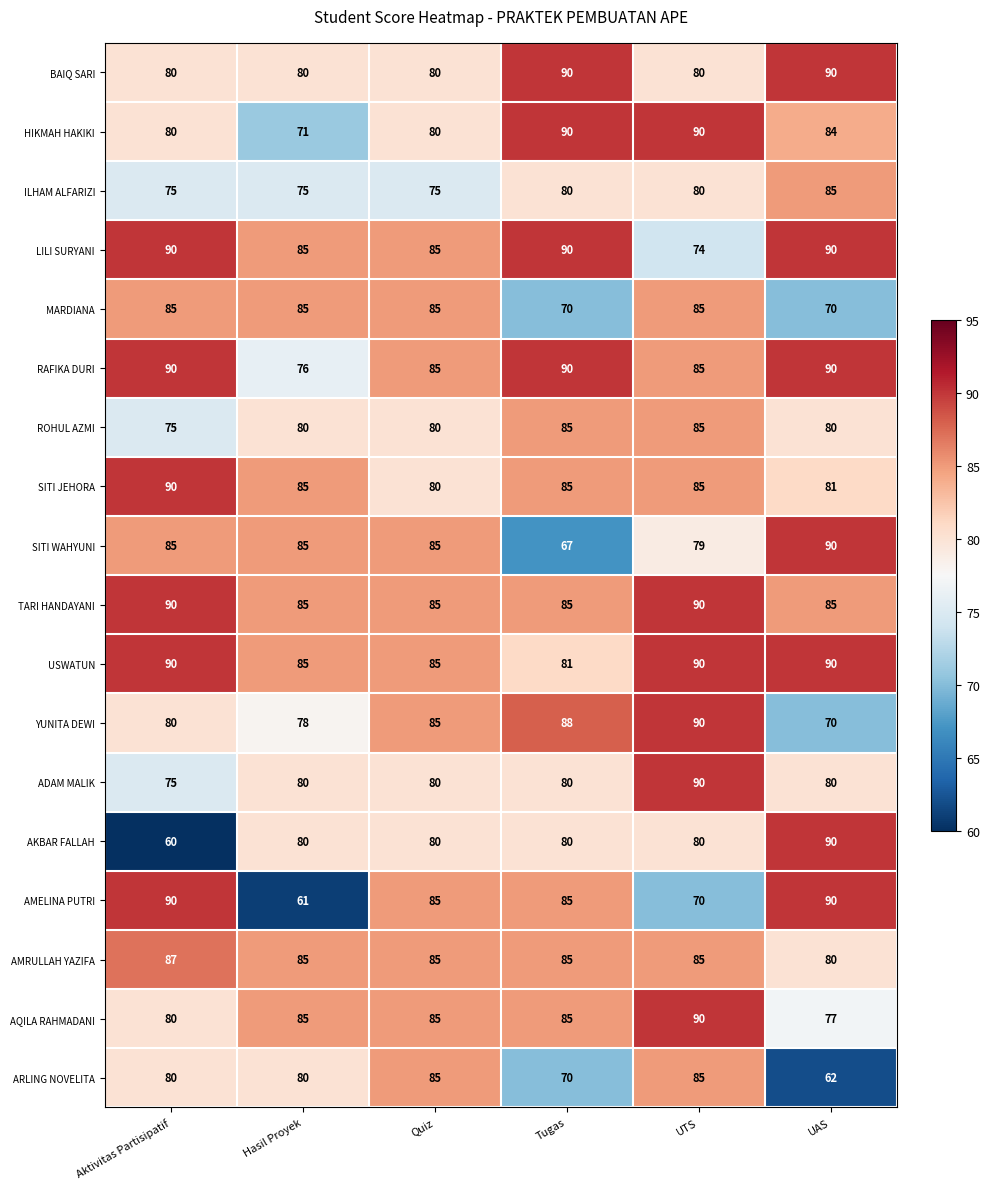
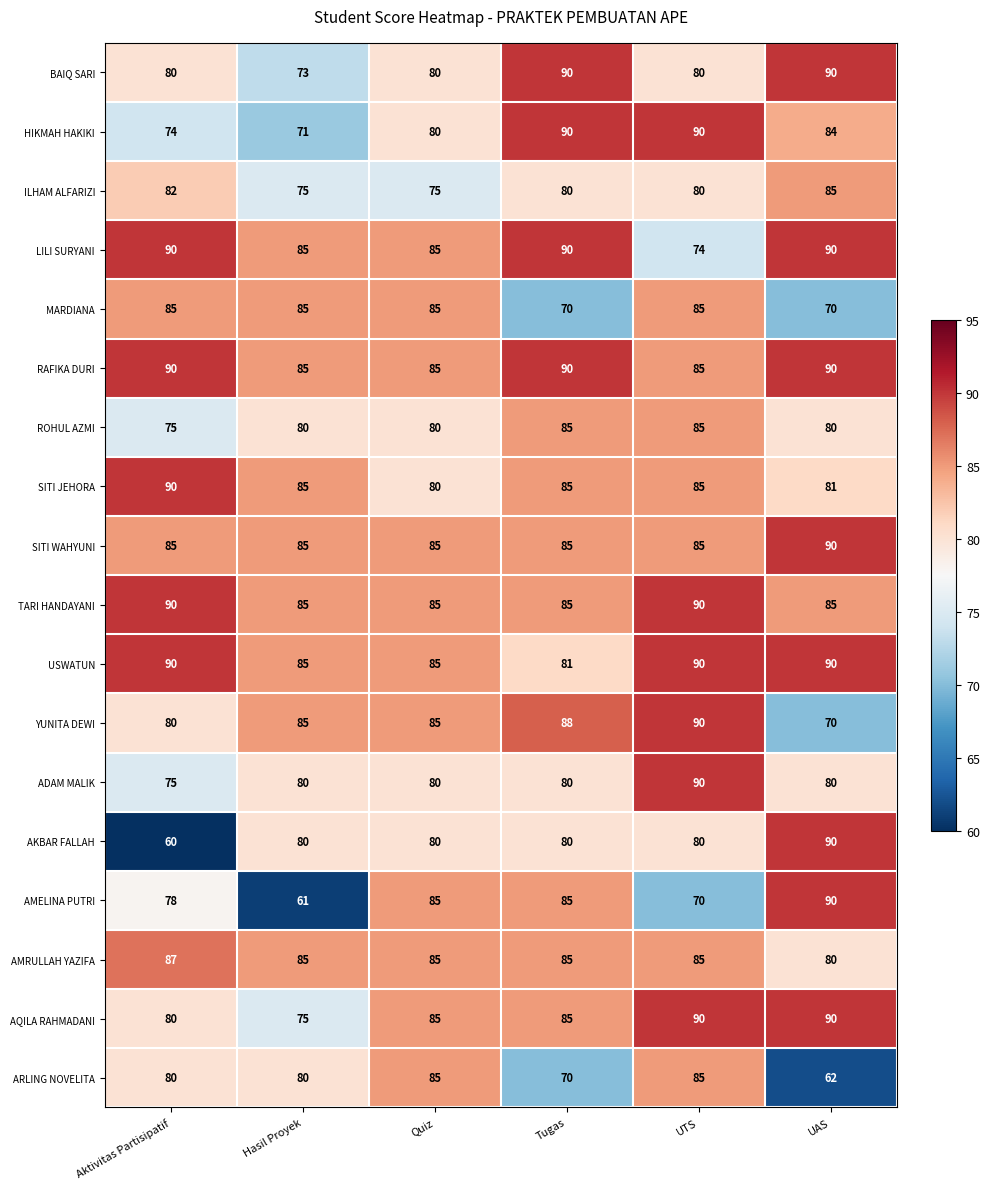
  {
    "BAIQ SARI": {
      "Aktivitas Partisipatif": 80,
-     "Hasil Proyek": 80,
+     "Hasil Proyek": 73,
      "Quiz": 80,
      "Tugas": 90,
      "UTS": 80,
      "UAS": 90
    },
    "HIKMAH HAKIKI": {
-     "Aktivitas Partisipatif": 80,
+     "Aktivitas Partisipatif": 74,
      "Hasil Proyek": 71,
      "Quiz": 80,
      "Tugas": 90,
      "UTS": 90,
      "UAS": 84
    },
    "ILHAM ALFARIZI": {
-     "Aktivitas Partisipatif": 75,
+     "Aktivitas Partisipatif": 82,
      "Hasil Proyek": 75,
      "Quiz": 75,
      "Tugas": 80,
      "UTS": 80,
      "UAS": 85
    },
    "LILI SURYANI": {
      "Aktivitas Partisipatif": 90,
      "Hasil Proyek": 85,
      "Quiz": 85,
      "Tugas": 90,
      "UTS": 74,
      "UAS": 90
    },
    "MARDIANA": {
      "Aktivitas Partisipatif": 85,
      "Hasil Proyek": 85,
      "Quiz": 85,
      "Tugas": 70,
      "UTS": 85,
      "UAS": 70
    },
    "RAFIKA DURI": {
      "Aktivitas Partisipatif": 90,
-     "Hasil Proyek": 76,
+     "Hasil Proyek": 85,
      "Quiz": 85,
      "Tugas": 90,
      "UTS": 85,
      "UAS": 90
    },
    "ROHUL AZMI": {
      "Aktivitas Partisipatif": 75,
      "Hasil Proyek": 80,
      "Quiz": 80,
      "Tugas": 85,
      "UTS": 85,
      "UAS": 80
    },
    "SITI JEHORA": {
      "Aktivitas Partisipatif": 90,
      "Hasil Proyek": 85,
      "Quiz": 80,
      "Tugas": 85,
      "UTS": 85,
      "UAS": 81
    },
    "SITI WAHYUNI": {
      "Aktivitas Partisipatif": 85,
      "Hasil Proyek": 85,
      "Quiz": 85,
-     "Tugas": 67,
-     "UTS": 79,
+     "Tugas": 85,
+     "UTS": 85,
      "UAS": 90
    },
    "TARI HANDAYANI": {
      "Aktivitas Partisipatif": 90,
      "Hasil Proyek": 85,
      "Quiz": 85,
      "Tugas": 85,
      "UTS": 90,
      "UAS": 85
    },
    "USWATUN": {
      "Aktivitas Partisipatif": 90,
      "Hasil Proyek": 85,
      "Quiz": 85,
      "Tugas": 81,
      "UTS": 90,
      "UAS": 90
    },
    "YUNITA DEWI": {
      "Aktivitas Partisipatif": 80,
-     "Hasil Proyek": 78,
+     "Hasil Proyek": 85,
      "Quiz": 85,
      "Tugas": 88,
      "UTS": 90,
      "UAS": 70
    },
    "ADAM MALIK": {
      "Aktivitas Partisipatif": 75,
      "Hasil Proyek": 80,
      "Quiz": 80,
      "Tugas": 80,
      "UTS": 90,
      "UAS": 80
    },
    "AKBAR FALLAH": {
      "Aktivitas Partisipatif": 60,
      "Hasil Proyek": 80,
      "Quiz": 80,
      "Tugas": 80,
      "UTS": 80,
      "UAS": 90
    },
    "AMELINA PUTRI": {
-     "Aktivitas Partisipatif": 90,
+     "Aktivitas Partisipatif": 78,
      "Hasil Proyek": 61,
      "Quiz": 85,
      "Tugas": 85,
      "UTS": 70,
      "UAS": 90
    },
    "AMRULLAH YAZIFA": {
      "Aktivitas Partisipatif": 87,
      "Hasil Proyek": 85,
      "Quiz": 85,
      "Tugas": 85,
      "UTS": 85,
      "UAS": 80
    },
    "AQILA RAHMADANI": {
      "Aktivitas Partisipatif": 80,
-     "Hasil Proyek": 85,
+     "Hasil Proyek": 75,
      "Quiz": 85,
      "Tugas": 85,
      "UTS": 90,
-     "UAS": 77
+     "UAS": 90
    },
    "ARLING NOVELITA": {
      "Aktivitas Partisipatif": 80,
      "Hasil Proyek": 80,
      "Quiz": 85,
      "Tugas": 70,
      "UTS": 85,
      "UAS": 62
    }
  }
